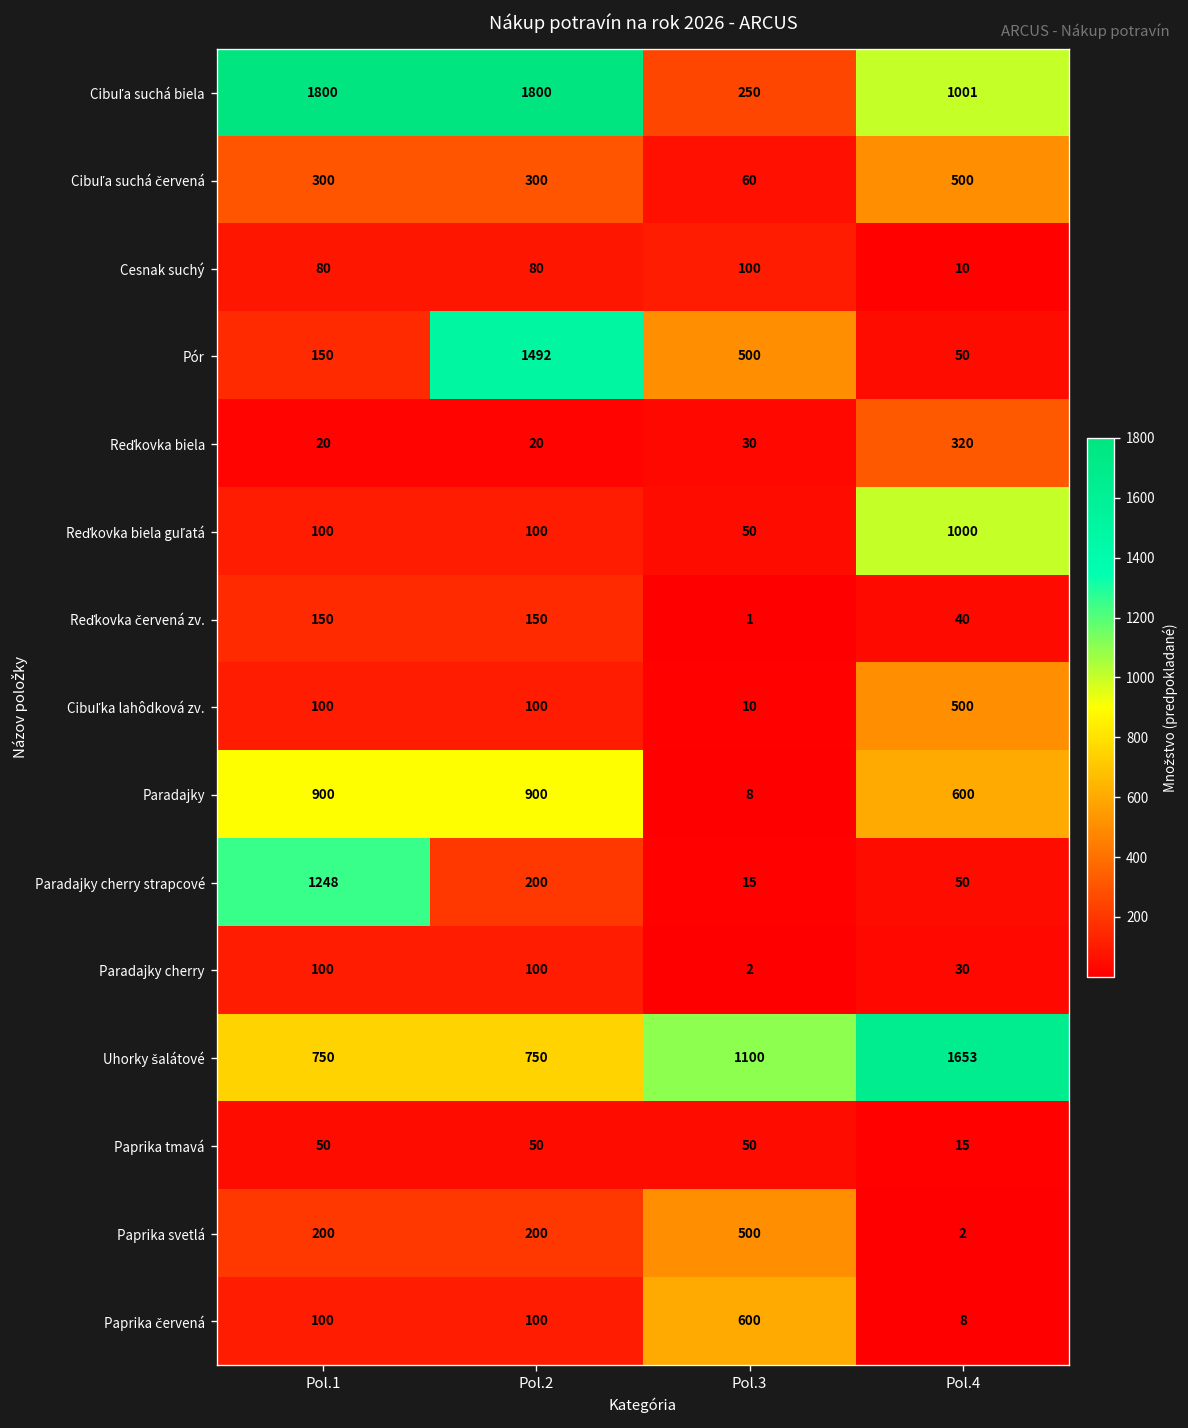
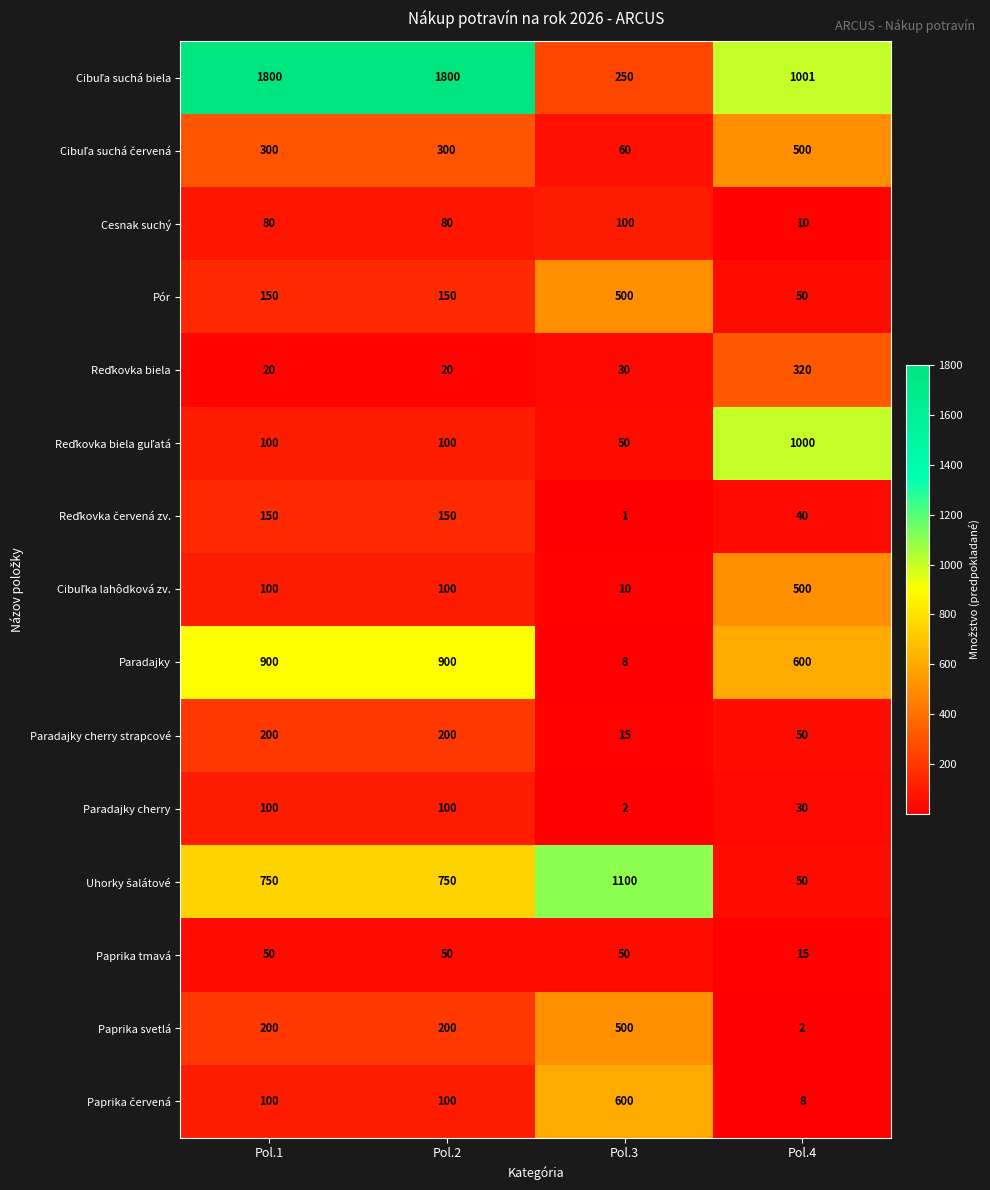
  {
    "Cibuľa suchá biela": {
      "Pol.1": 1800,
      "Pol.2": 1800,
      "Pol.3": 250,
      "Pol.4": 1001
    },
    "Cibuľa suchá červená": {
      "Pol.1": 300,
      "Pol.2": 300,
      "Pol.3": 60,
      "Pol.4": 500
    },
    "Cesnak suchý": {
      "Pol.1": 80,
      "Pol.2": 80,
      "Pol.3": 100,
      "Pol.4": 10
    },
    "Pór": {
      "Pol.1": 150,
-     "Pol.2": 1492,
+     "Pol.2": 150,
      "Pol.3": 500,
      "Pol.4": 50
    },
    "Reďkovka biela": {
      "Pol.1": 20,
      "Pol.2": 20,
      "Pol.3": 30,
      "Pol.4": 320
    },
    "Reďkovka biela guľatá": {
      "Pol.1": 100,
      "Pol.2": 100,
      "Pol.3": 50,
      "Pol.4": 1000
    },
    "Reďkovka červená zv.": {
      "Pol.1": 150,
      "Pol.2": 150,
      "Pol.3": 1,
      "Pol.4": 40
    },
    "Cibuľka lahôdková zv.": {
      "Pol.1": 100,
      "Pol.2": 100,
      "Pol.3": 10,
      "Pol.4": 500
    },
    "Paradajky": {
      "Pol.1": 900,
      "Pol.2": 900,
      "Pol.3": 8,
      "Pol.4": 600
    },
    "Paradajky cherry strapcové": {
-     "Pol.1": 1248,
+     "Pol.1": 200,
      "Pol.2": 200,
      "Pol.3": 15,
      "Pol.4": 50
    },
    "Paradajky cherry": {
      "Pol.1": 100,
      "Pol.2": 100,
      "Pol.3": 2,
      "Pol.4": 30
    },
    "Uhorky šalátové": {
      "Pol.1": 750,
      "Pol.2": 750,
      "Pol.3": 1100,
-     "Pol.4": 1653
+     "Pol.4": 50
    },
    "Paprika tmavá": {
      "Pol.1": 50,
      "Pol.2": 50,
      "Pol.3": 50,
      "Pol.4": 15
    },
    "Paprika svetlá": {
      "Pol.1": 200,
      "Pol.2": 200,
      "Pol.3": 500,
      "Pol.4": 2
    },
    "Paprika červená": {
      "Pol.1": 100,
      "Pol.2": 100,
      "Pol.3": 600,
      "Pol.4": 8
    }
  }
